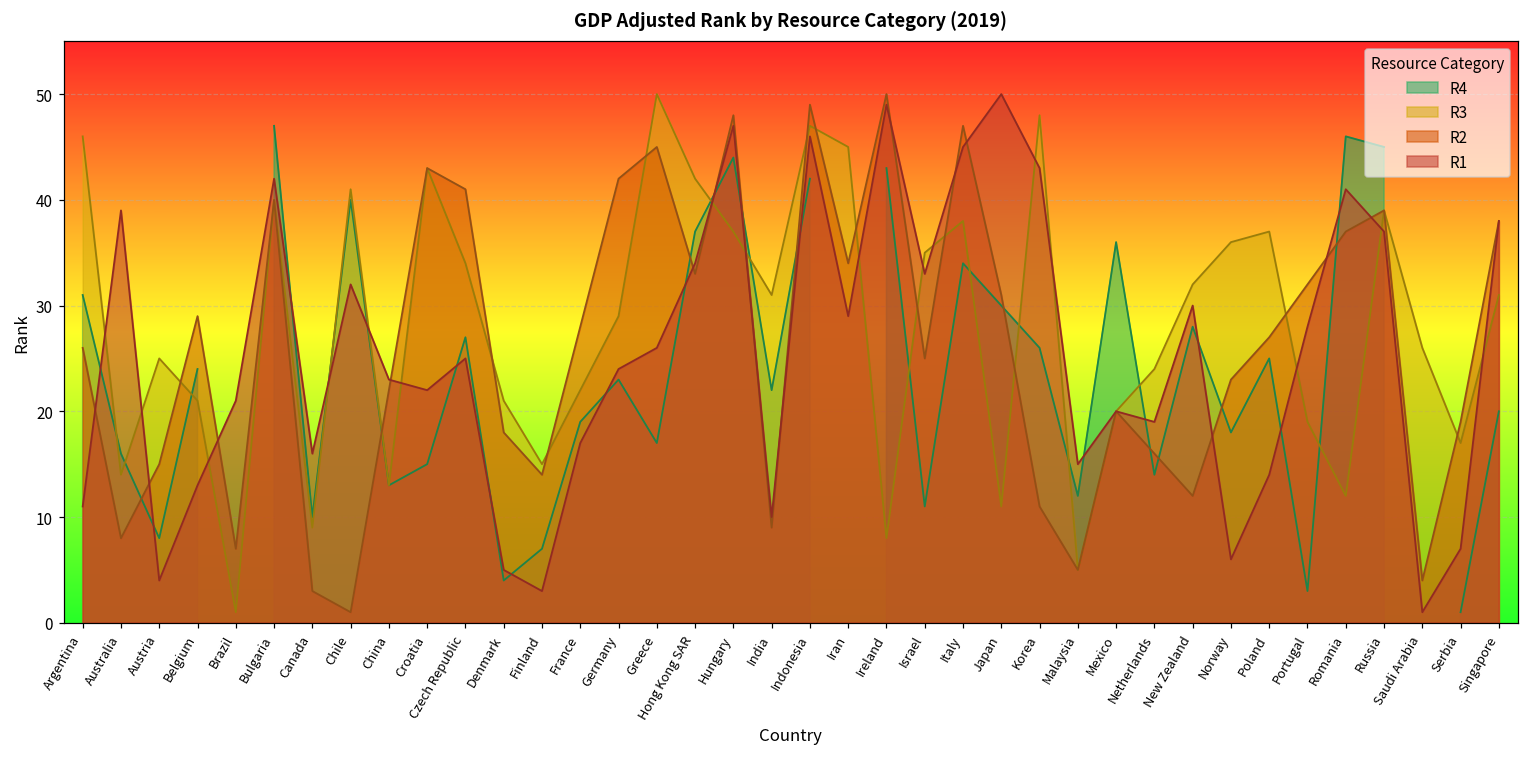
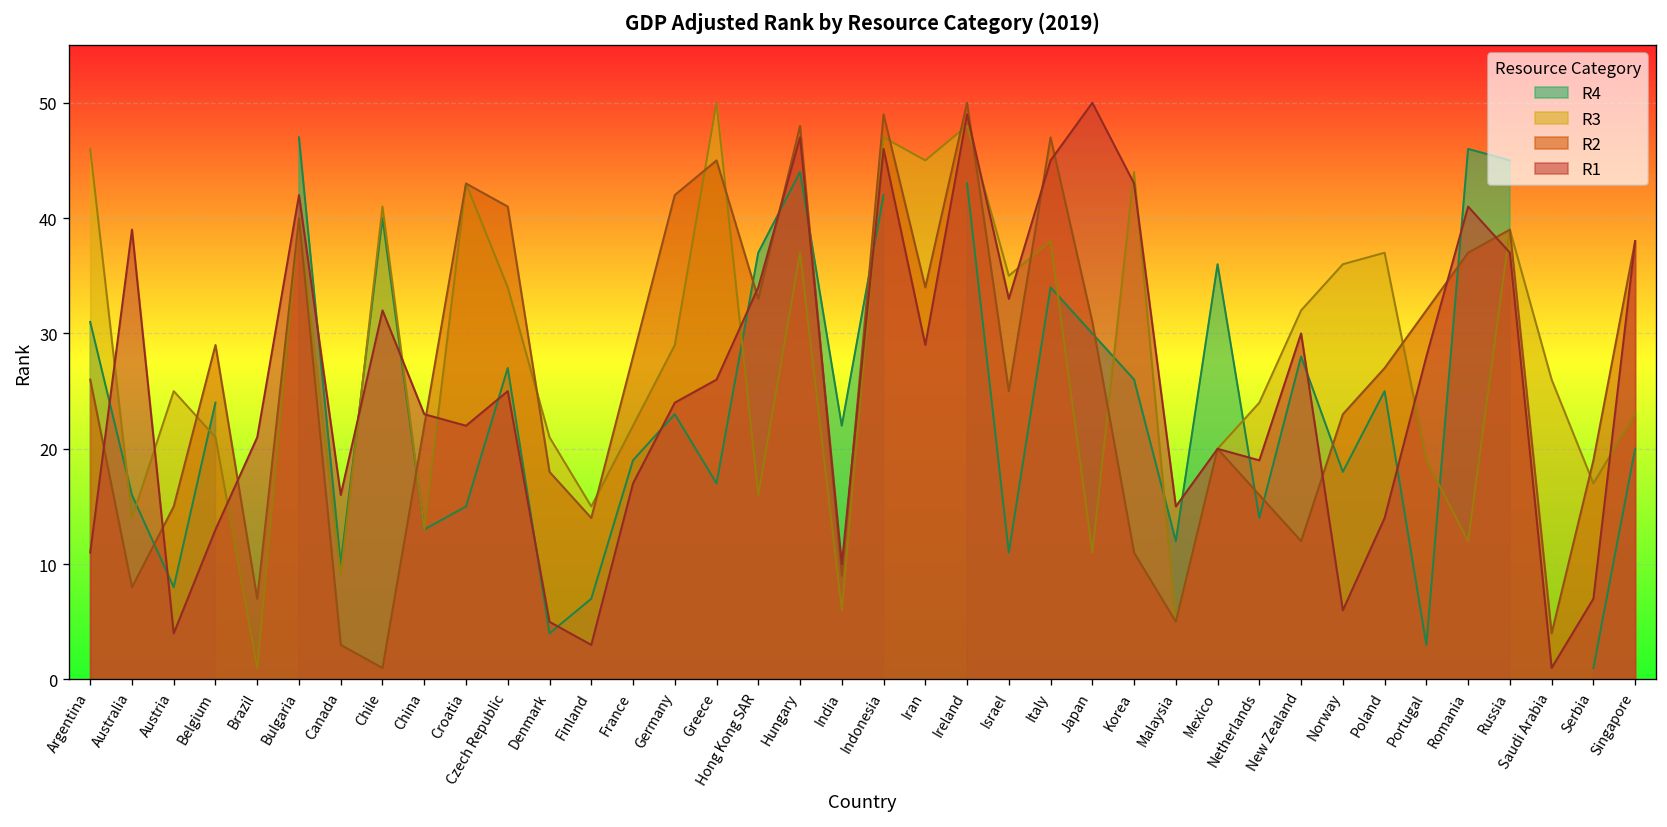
  {
    "R3": {
      "Argentina": 46,
      "Australia": 14,
      "Austria": 25,
      "Belgium": 21,
      "Brazil": 1,
      "Canada": 9,
      "Chile": 41,
      "Czech Republic": 34,
      "Denmark": 21,
      "Finland": 15,
      "France": 22,
      "Germany": 29,
      "Greece": 50,
-     "Hong Kong SAR": 42,
+     "Hong Kong SAR": 16,
      "Hungary": 37,
-     "India": 31,
+     "India": 6,
      "Indonesia": 47,
      "Iran": 45,
-     "Ireland": 8,
+     "Ireland": 48,
      "Israel": 35,
      "Italy": 38,
      "Japan": 11,
-     "Korea": 48,
+     "Korea": 44,
      "Netherlands": 24,
      "New Zealand": 32,
      "Norway": 36,
      "Poland": 37,
      "Portugal": 19,
      "Romania": 12,
      "Saudi Arabia": 26,
      "Serbia": 17,
-     "Singapore": 31
+     "Singapore": 23
    }
  }
